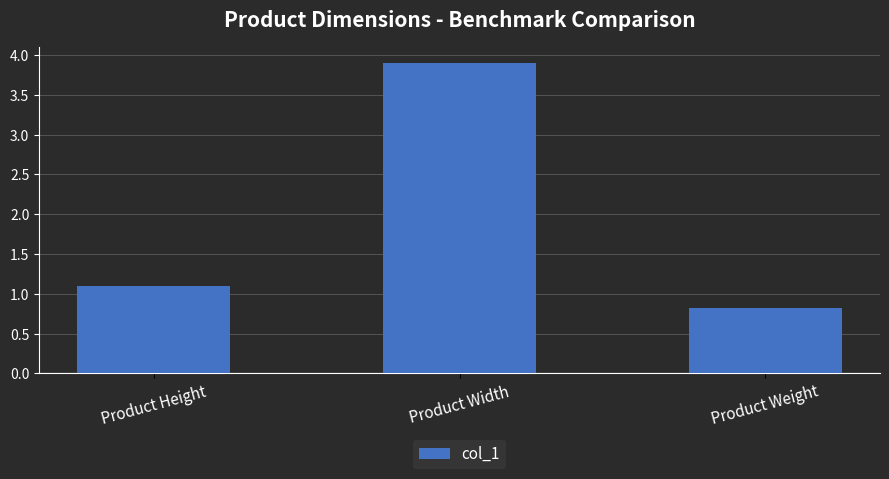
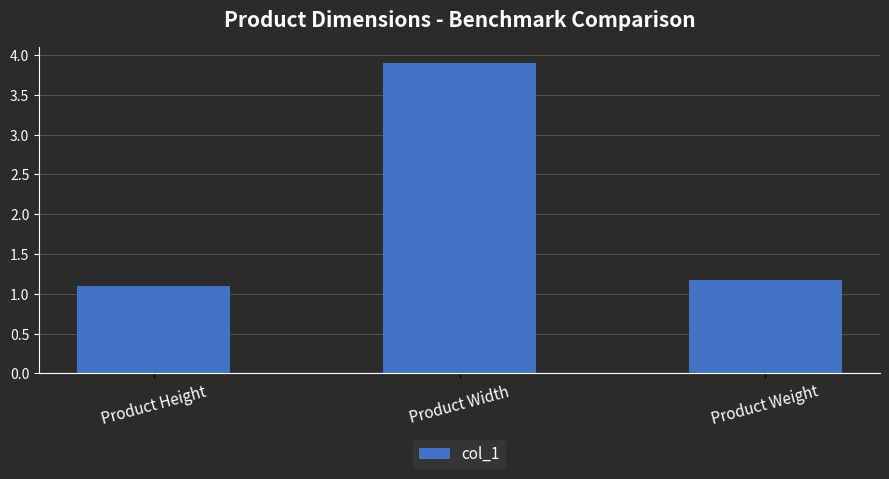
  {
    "Product Height": 1.1,
    "Product Width": 3.9,
-   "Product Weight": 0.8
+   "Product Weight": 1.2
  }
